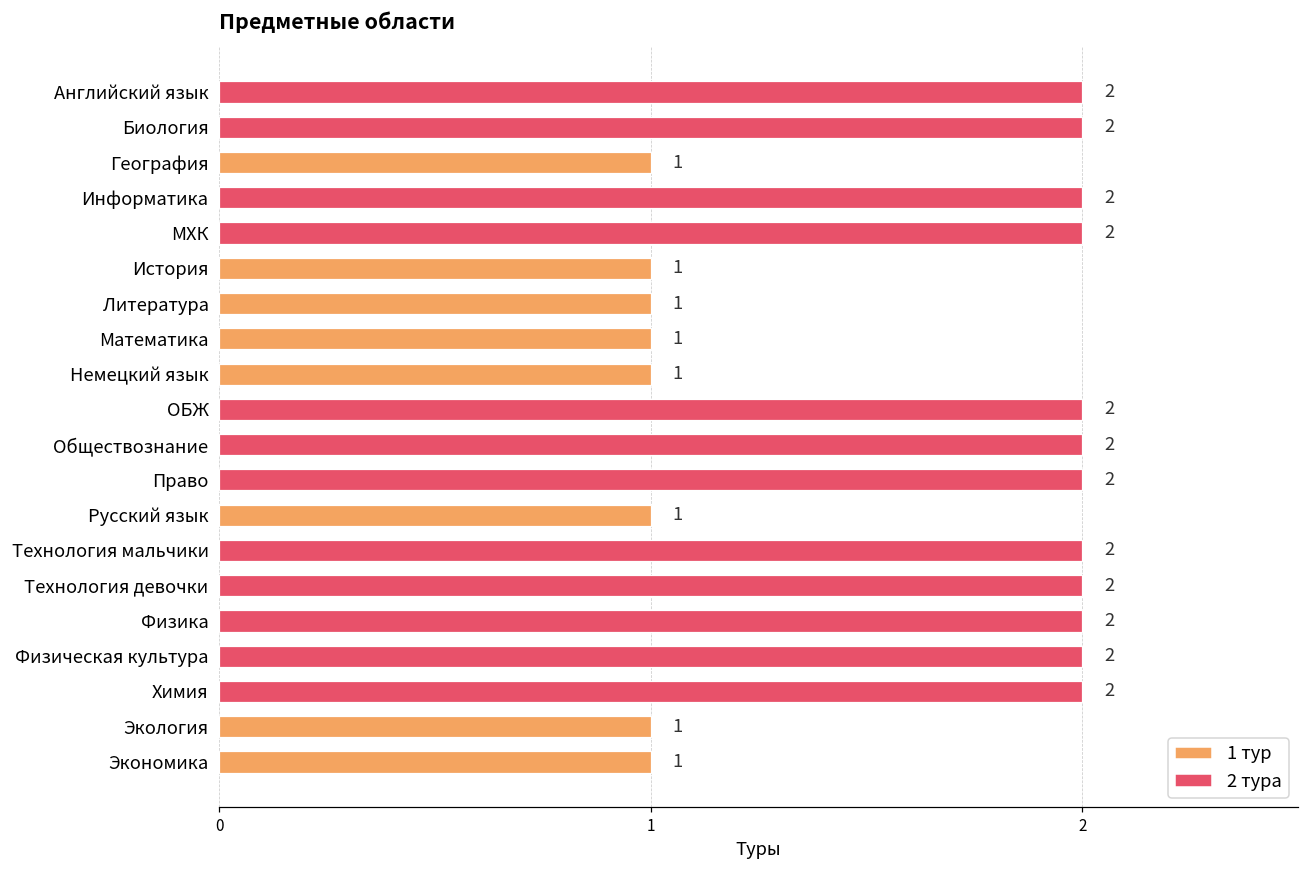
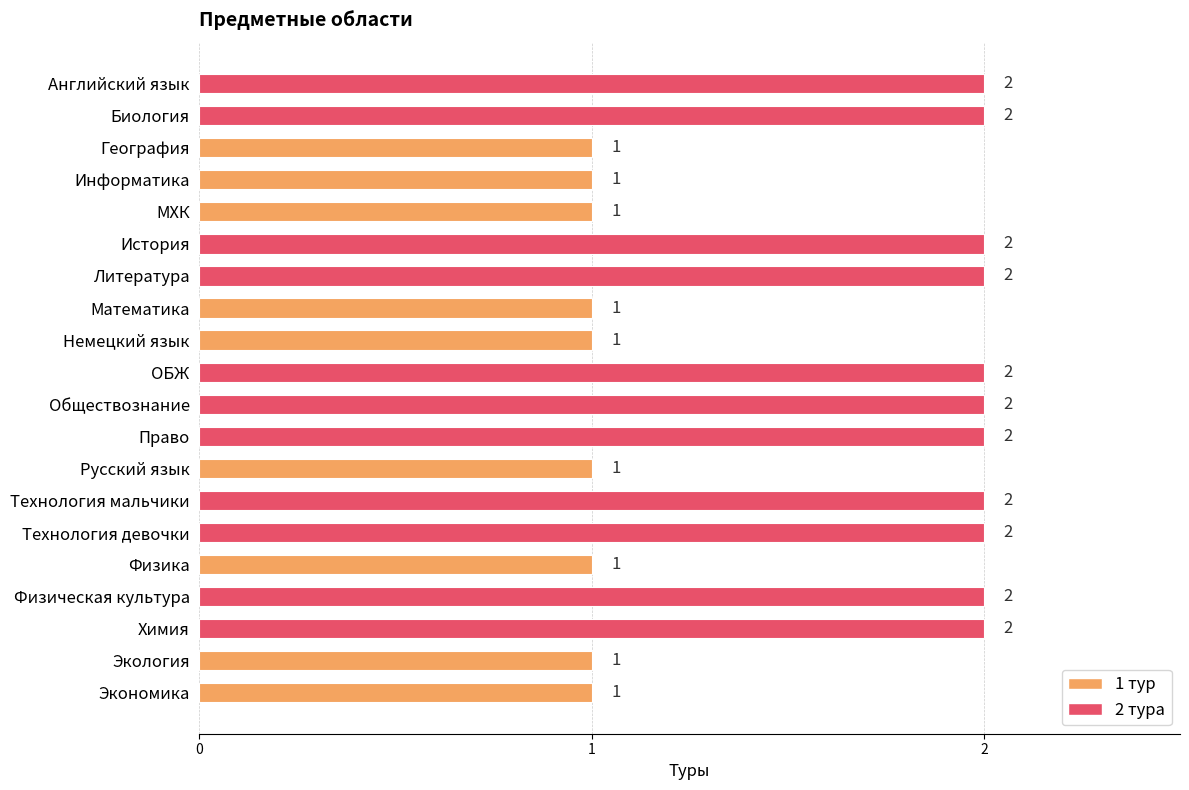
  {
    "Английский язык": 2,
    "Биология": 2,
    "География": 1,
-   "Информатика": 2,
-   "МХК": 2,
-   "История": 1,
-   "Литература": 1,
+   "Информатика": 1,
+   "МХК": 1,
+   "История": 2,
+   "Литература": 2,
    "Математика": 1,
    "Немецкий язык": 1,
    "ОБЖ": 2,
    "Обществознание": 2,
    "Право": 2,
    "Русский язык": 1,
    "Технология мальчики": 2,
    "Технология девочки": 2,
-   "Физика": 2,
+   "Физика": 1,
    "Физическая культура": 2,
    "Химия": 2,
    "Экология": 1,
    "Экономика": 1
  }
